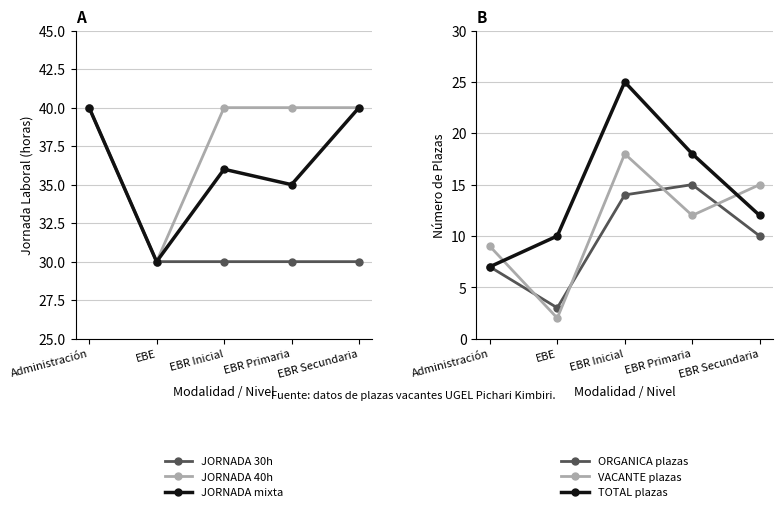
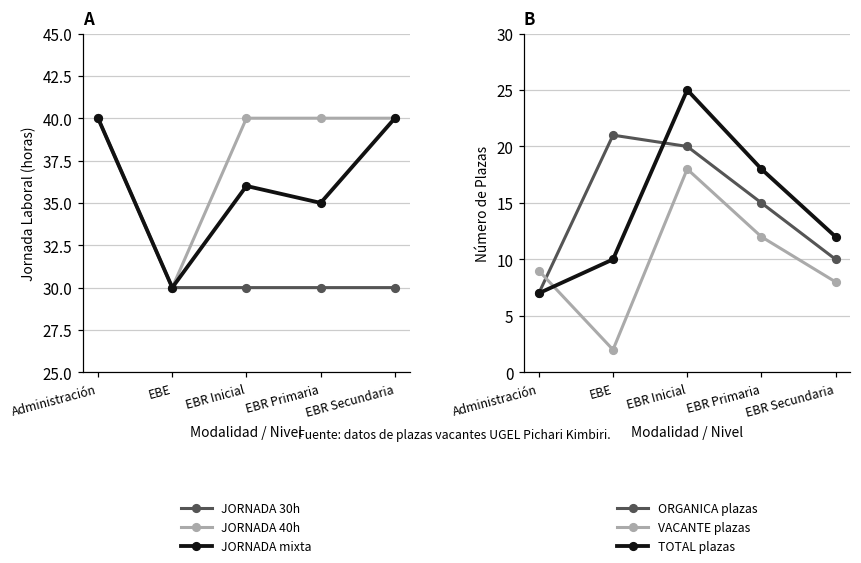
  {
    "A": {
      "JORNADA 30h": {
        "EBR Inicial": 30.0,
        "EBR Primaria": 30.0,
        "EBR Secundaria": 30.0
      },
      "JORNADA 40h": {
        "EBR Inicial": 40.0,
        "EBR Primaria": 40.0
      },
      "JORNADA mixta": {
        "EBR Inicial": 36.0,
        "EBR Primaria": 35.0
      }
    },
    "B": {
      "ORGANICA plazas": {
-       "EBE": 3,
-       "EBR Inicial": 14,
+       "EBE": 21,
+       "EBR Inicial": 20,
        "EBR Primaria": 15,
        "EBR Secundaria": 10
      },
      "VACANTE plazas": {
        "Administración": 9,
        "EBE": 2,
        "EBR Inicial": 18,
        "EBR Primaria": 12,
-       "EBR Secundaria": 15
+       "EBR Secundaria": 8
      },
      "TOTAL plazas": {
        "EBE": 10,
        "EBR Inicial": 25,
        "EBR Primaria": 18,
        "EBR Secundaria": 12
      }
    }
  }
